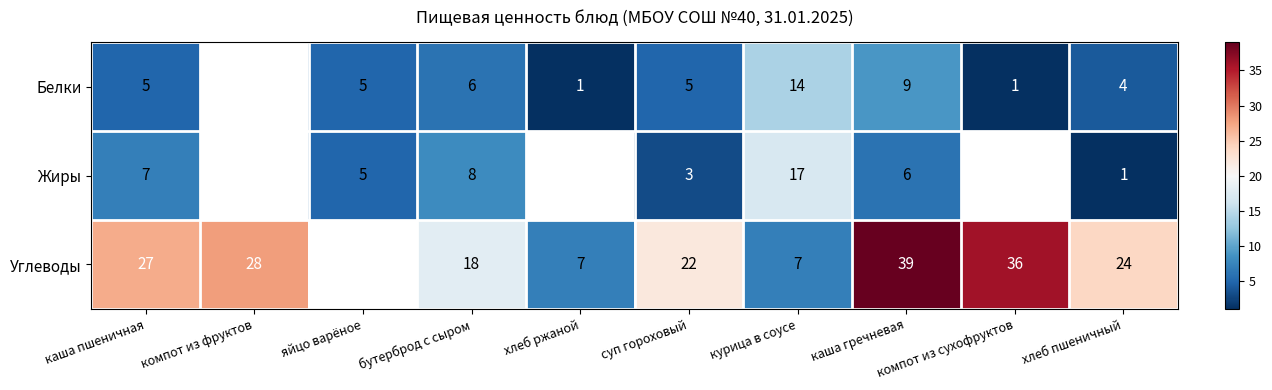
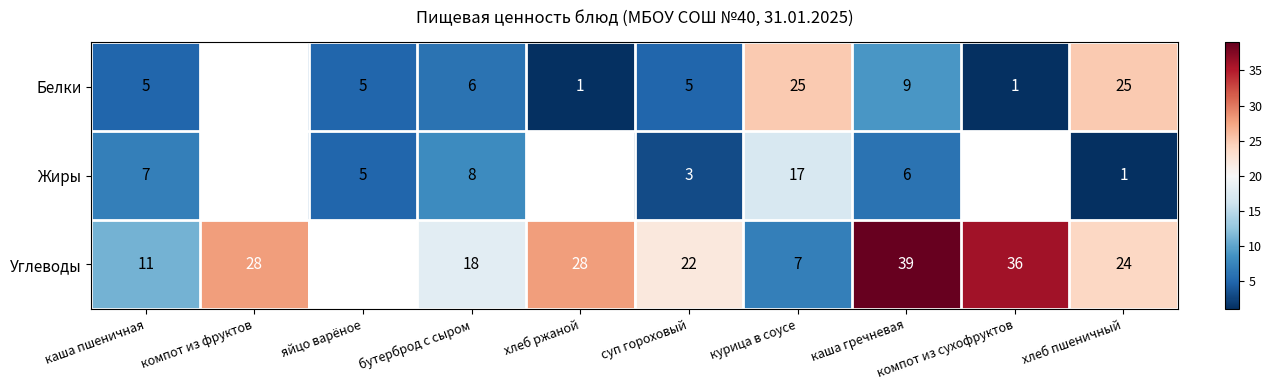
  {
    "Белки": {
      "каша пшеничная": 5,
      "яйцо варёное": 5,
      "бутерброд с сыром": 6,
      "хлеб ржаной": 1,
      "суп гороховый": 5,
-     "курица в соусе": 14,
+     "курица в соусе": 25,
      "каша гречневая": 9,
      "компот из сухофруктов": 1,
-     "хлеб пшеничный": 4
+     "хлеб пшеничный": 25
    },
    "Жиры": {
      "каша пшеничная": 7,
      "яйцо варёное": 5,
      "бутерброд с сыром": 8,
      "суп гороховый": 3,
      "курица в соусе": 17,
      "каша гречневая": 6,
      "хлеб пшеничный": 1
    },
    "Углеводы": {
-     "каша пшеничная": 27,
+     "каша пшеничная": 11,
      "компот из фруктов": 28,
      "бутерброд с сыром": 18,
-     "хлеб ржаной": 7,
+     "хлеб ржаной": 28,
      "суп гороховый": 22,
      "курица в соусе": 7,
      "каша гречневая": 39,
      "компот из сухофруктов": 36,
      "хлеб пшеничный": 24
    }
  }
